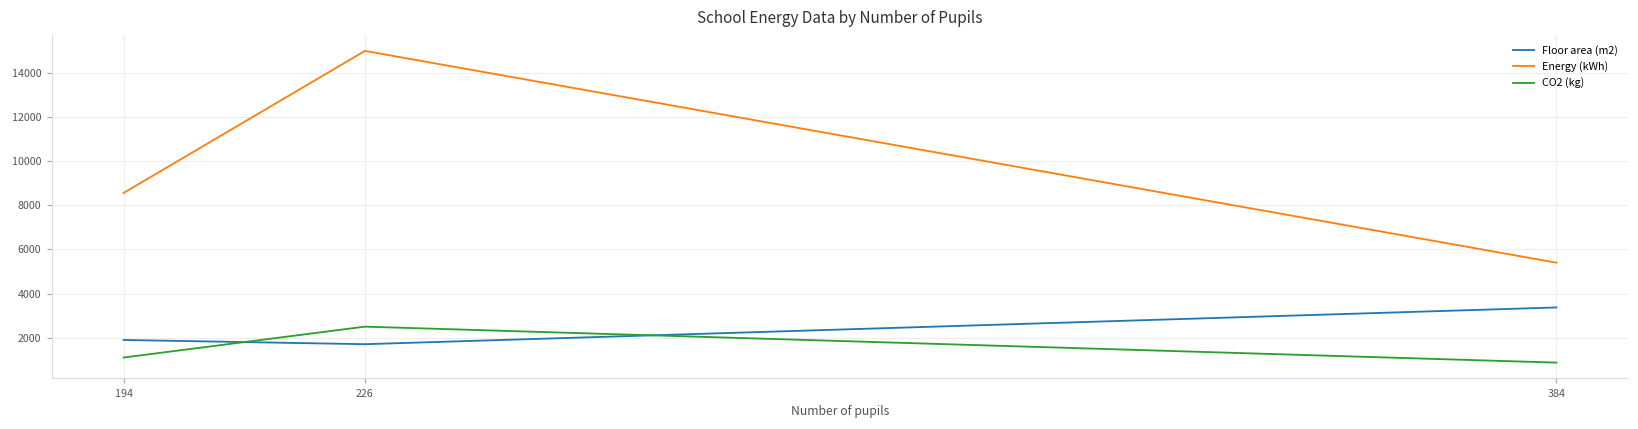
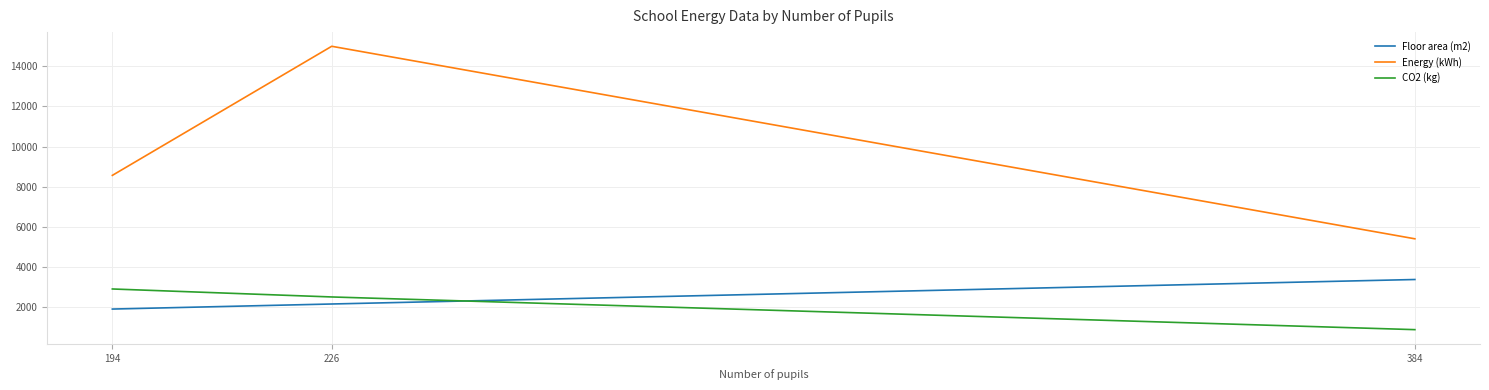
  {
    "Floor area (m2)": {
      "194": 1900,
-     "226": 1700,
+     "226": 2100,
      "384": 3400
    },
    "Energy (kWh)": {
      "194": 8600,
      "226": 15000,
      "384": 5400
    },
    "CO2 (kg)": {
-     "194": 1100,
+     "194": 2900,
      "226": 2500,
      "384": 900
    }
  }
